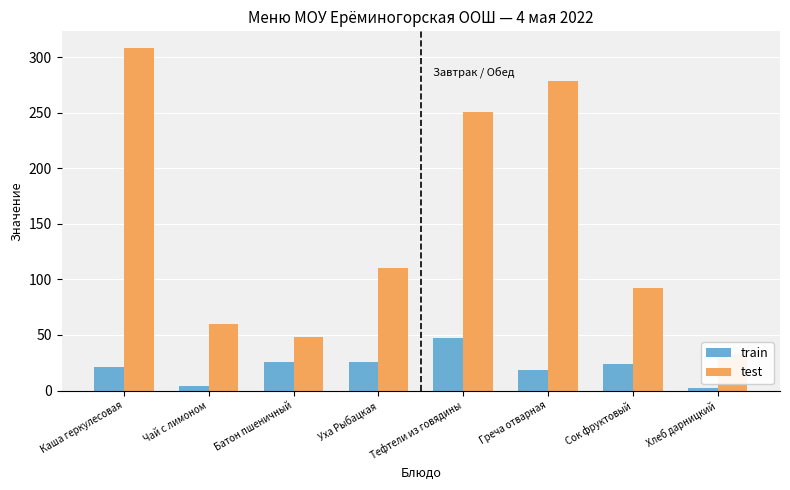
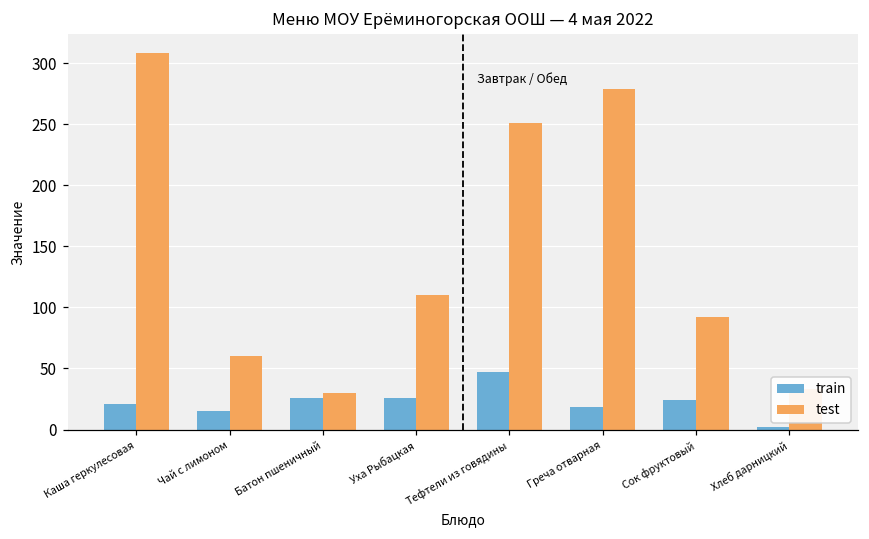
  {
    "train": {
      "Каша геркулесовая": 21,
-     "Чай с лимоном": 4,
+     "Чай с лимоном": 15,
      "Батон пшеничный": 26,
      "Уха Рыбацкая": 26,
      "Тефтели из говядины": 47,
      "Греча отварная": 18,
      "Сок фруктовый": 24
    },
    "test": {
      "Каша геркулесовая": 308,
      "Чай с лимоном": 60,
-     "Батон пшеничный": 48,
+     "Батон пшеничный": 30,
      "Уха Рыбацкая": 110,
      "Тефтели из говядины": 251,
      "Греча отварная": 279,
      "Сок фруктовый": 92
    }
  }
